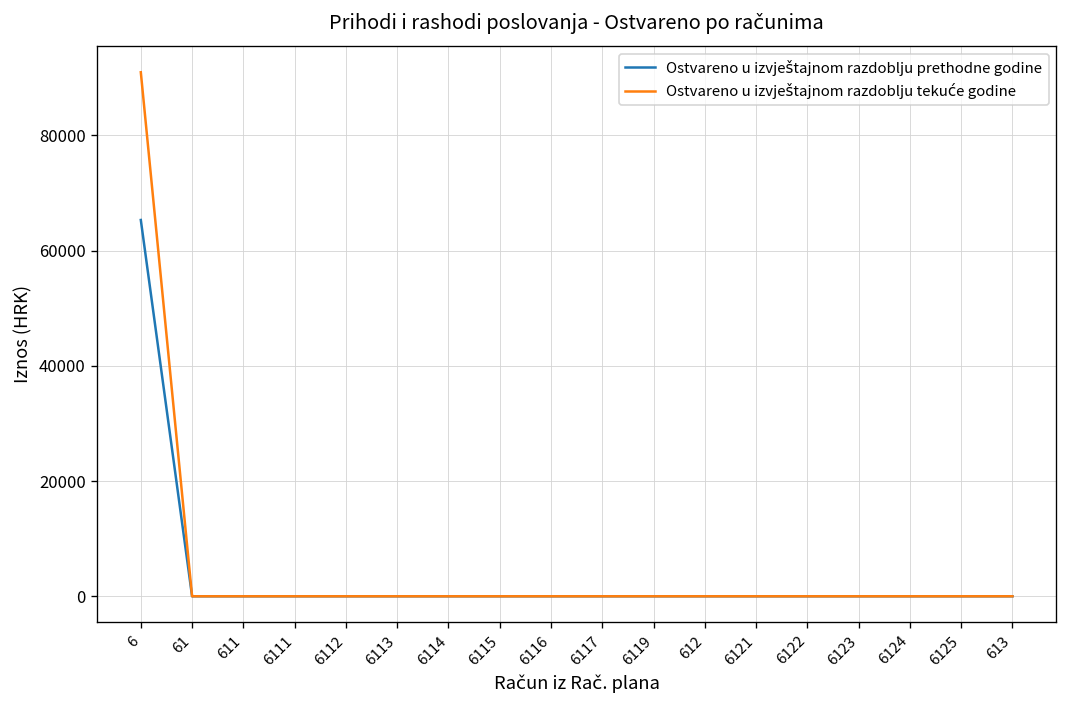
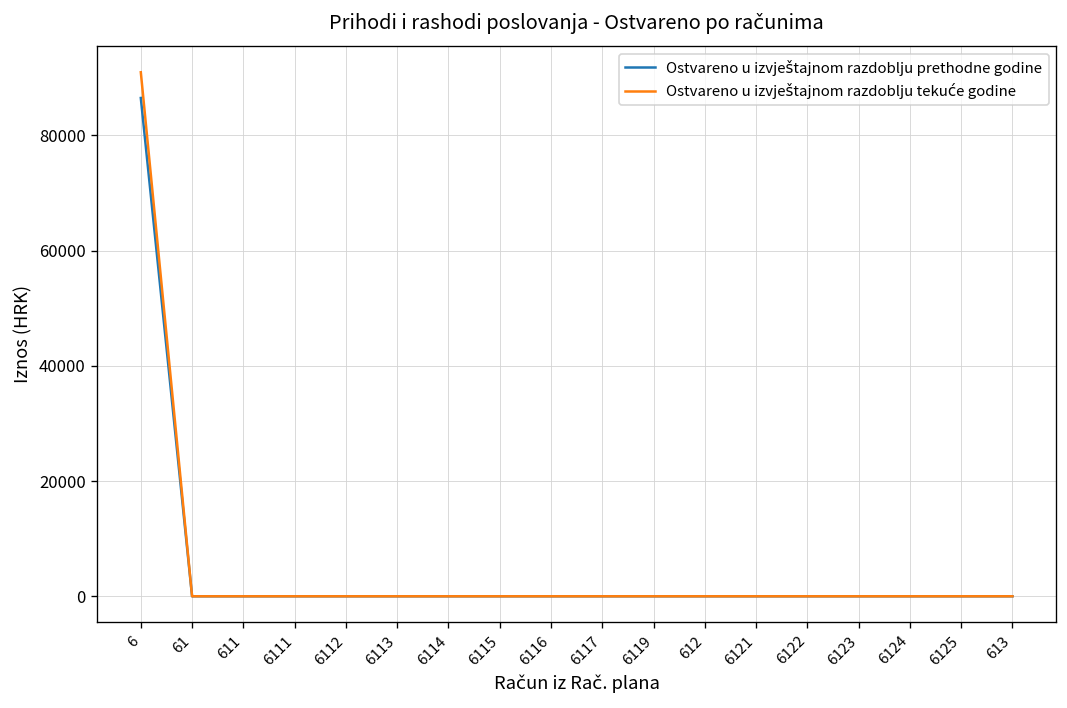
  {
    "Ostvareno u izvještajnom razdoblju prethodne godine": {
-     "6": 65000
+     "6": 87000
    },
    "Ostvareno u izvještajnom razdoblju tekuće godine": {
      "6": 91000
    }
  }
